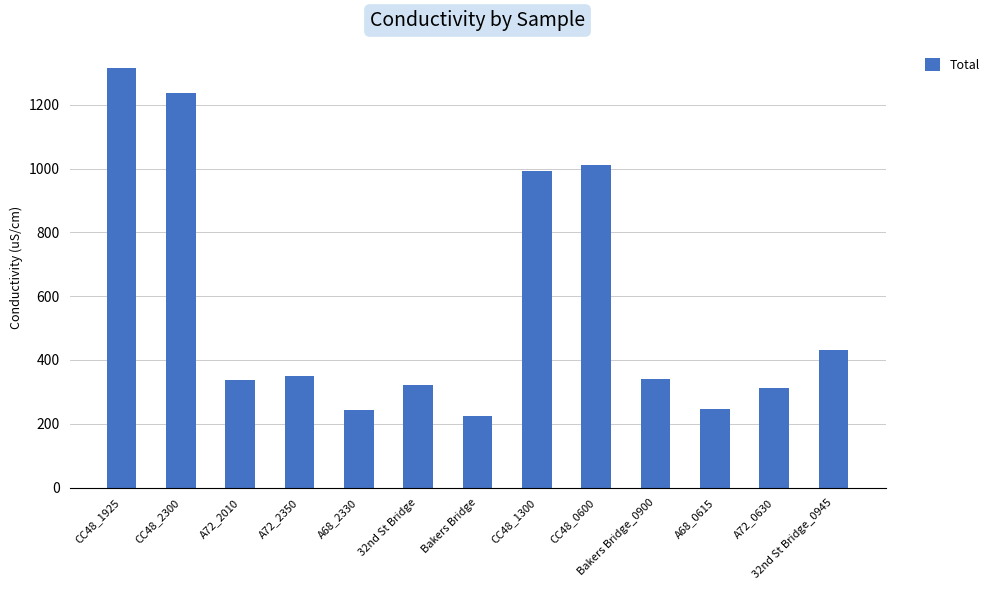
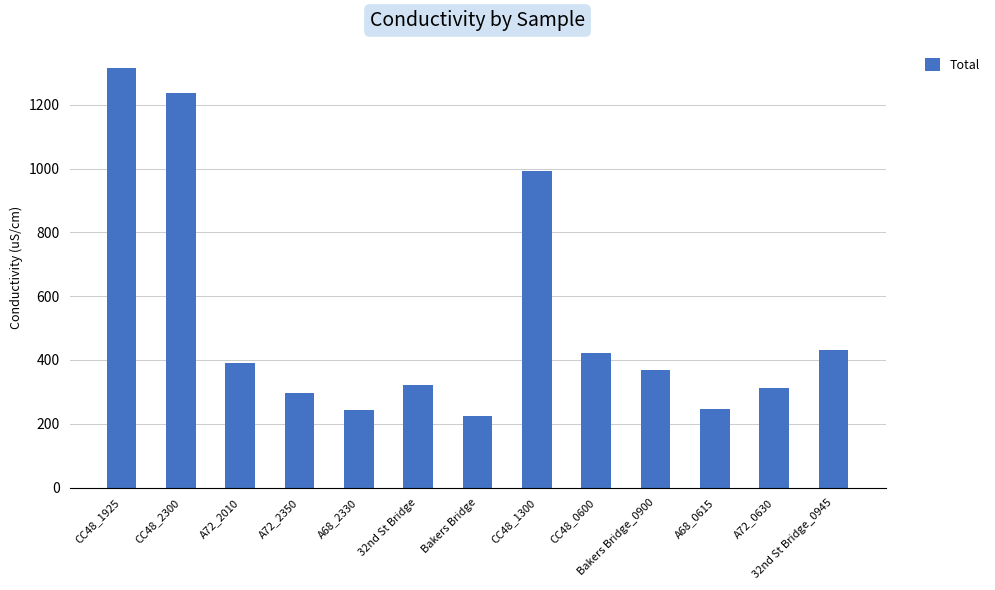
  {
    "CC48_1925": 1320,
    "CC48_2300": 1240,
-   "A72_2010": 340,
-   "A72_2350": 350,
+   "A72_2010": 390,
+   "A72_2350": 300,
    "A68_2330": 240,
    "32nd St Bridge": 320,
    "Bakers Bridge": 220,
    "CC48_1300": 990,
-   "CC48_0600": 1010,
-   "Bakers Bridge_0900": 340,
+   "CC48_0600": 420,
+   "Bakers Bridge_0900": 370,
    "A68_0615": 250,
    "A72_0630": 310,
    "32nd St Bridge_0945": 430
  }
